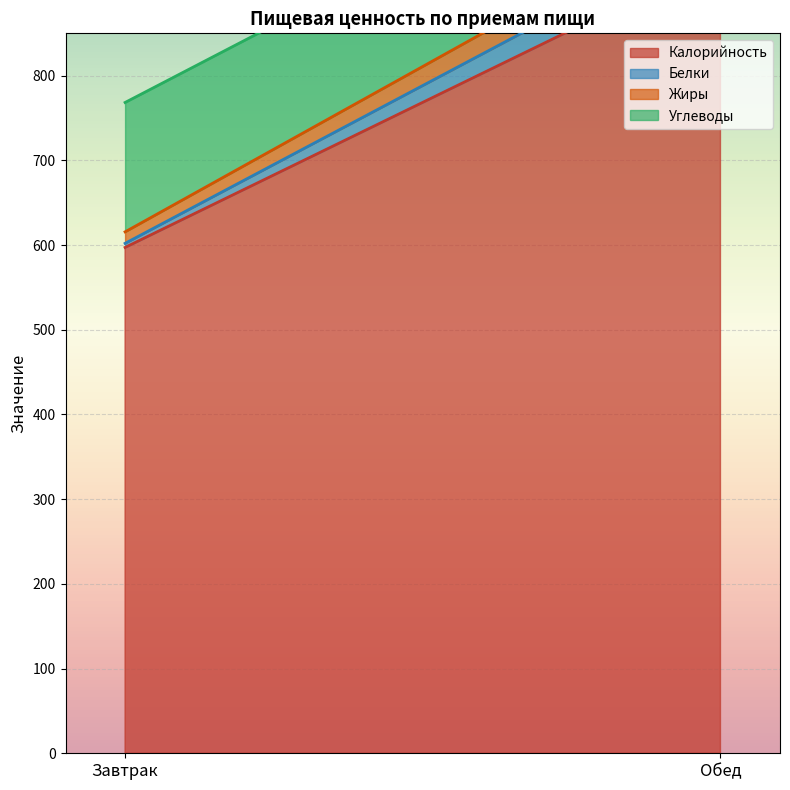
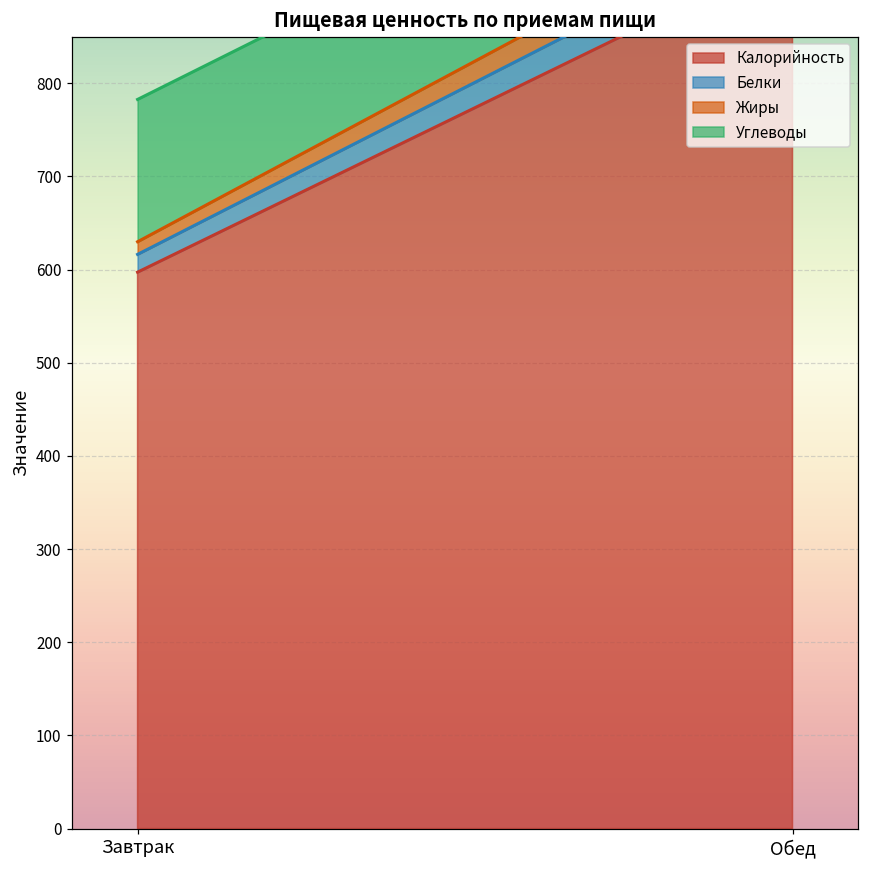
  {
    "Белки": {
-     "Завтрак": 0
+     "Завтрак": 20
    },
    "Углеводы": {
      "Завтрак": 150
    }
  }
